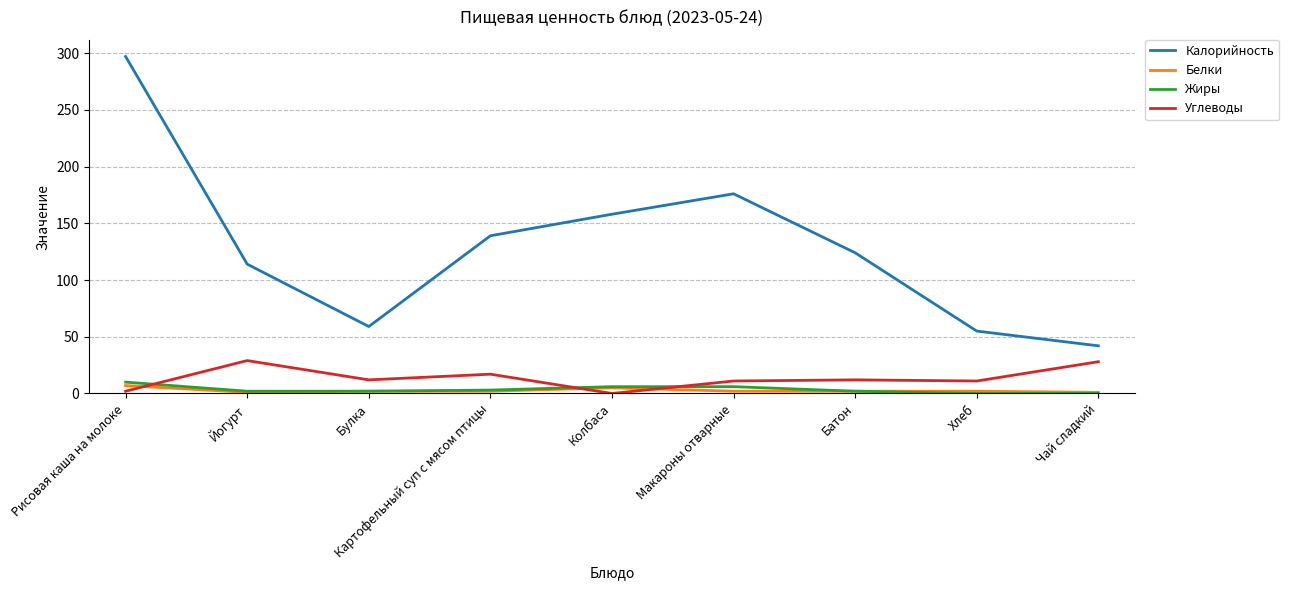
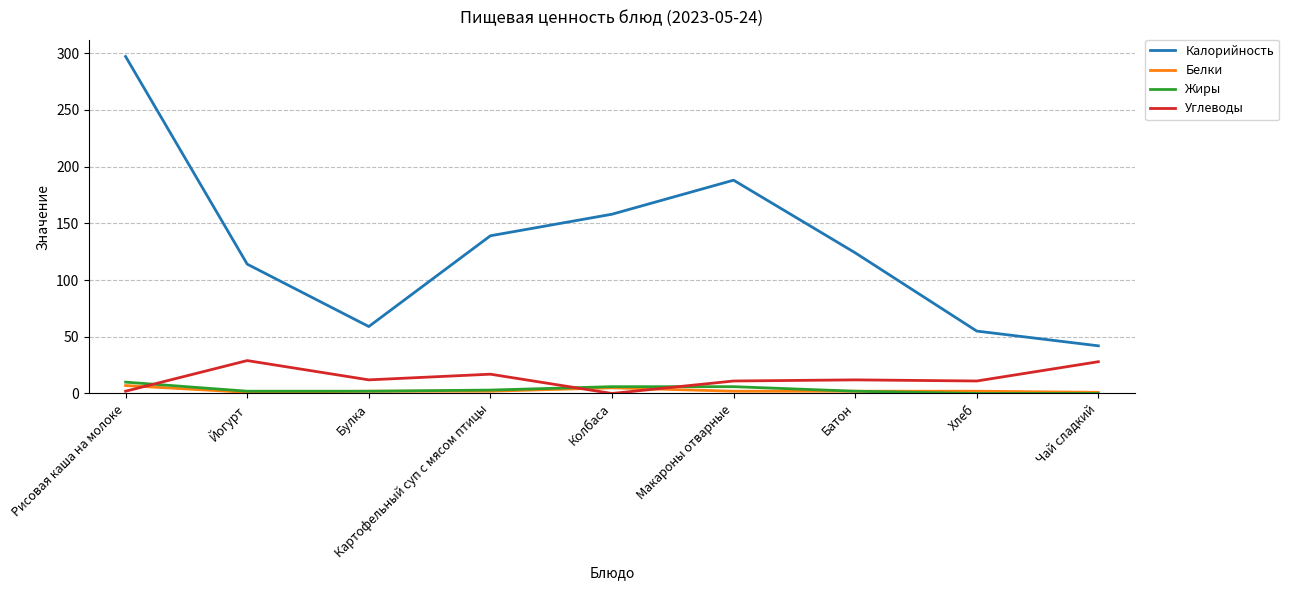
  {
    "Калорийность": {
      "Рисовая каша на молоке": 297,
      "Йогурт": 114,
      "Булка": 59,
      "Картофельный суп с мясом птицы": 139,
      "Колбаса": 158,
-     "Макароны отварные": 176,
+     "Макароны отварные": 188,
      "Батон": 124,
      "Хлеб": 55,
      "Чай сладкий": 42
    },
    "Белки": {
      "Рисовая каша на молоке": 7,
      "Макароны отварные": 2
    },
    "Жиры": {
      "Рисовая каша на молоке": 10,
      "Макароны отварные": 6
    },
    "Углеводы": {
      "Рисовая каша на молоке": 2,
      "Йогурт": 29,
      "Булка": 12,
      "Картофельный суп с мясом птицы": 17,
      "Колбаса": 0,
      "Макароны отварные": 11,
      "Батон": 12,
      "Хлеб": 11,
      "Чай сладкий": 28
    }
  }
